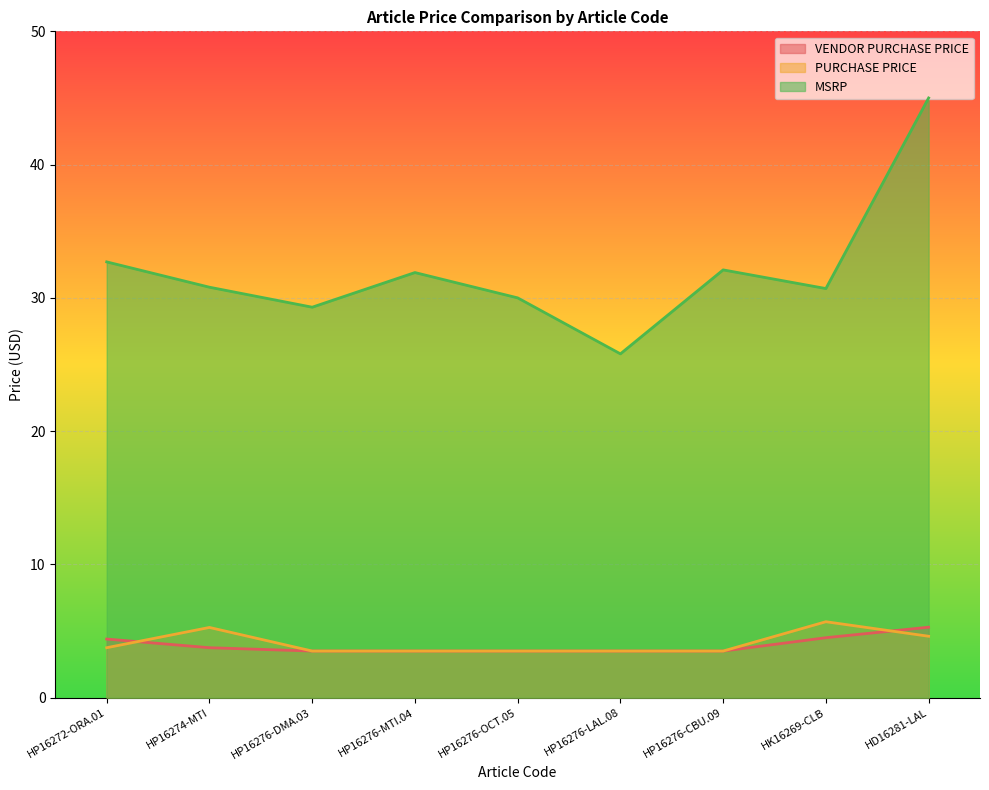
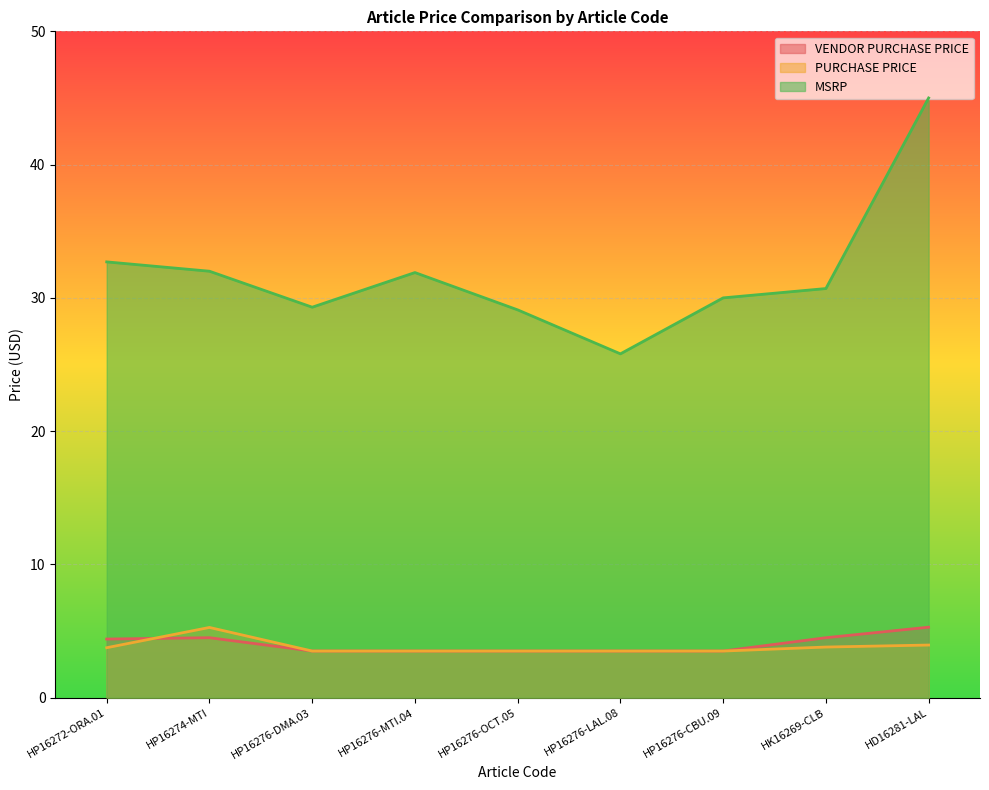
  {
    "VENDOR PURCHASE PRICE": {
      "HP16272-ORA.01": 4.4,
-     "HP16274-MTI": 3.8,
+     "HP16274-MTI": 4.5,
      "HK16269-CLB": 4.5,
      "HD16281-LAL": 5.3
    },
    "PURCHASE PRICE": {
      "HP16272-ORA.01": 3.8,
      "HP16274-MTI": 5.3,
-     "HK16269-CLB": 5.7,
-     "HD16281-LAL": 4.6
+     "HK16269-CLB": 3.8,
+     "HD16281-LAL": 4.0
    },
    "MSRP": {
      "HP16272-ORA.01": 32.7,
-     "HP16274-MTI": 30.8,
+     "HP16274-MTI": 32.0,
      "HP16276-DMA.03": 29.3,
      "HP16276-MTI.04": 31.9,
-     "HP16276-OCT.05": 30.0,
+     "HP16276-OCT.05": 29.1,
      "HP16276-LAL.08": 25.8,
-     "HP16276-CBU.09": 32.1,
+     "HP16276-CBU.09": 30.0,
      "HK16269-CLB": 30.7
    }
  }
